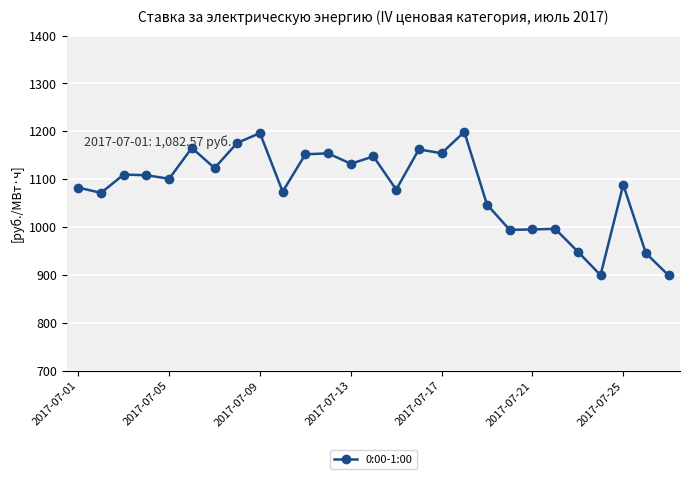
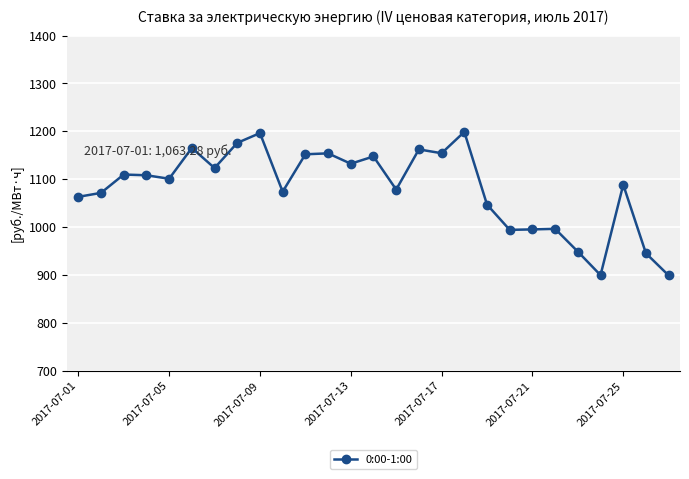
  {
-   "2017-07-01": "1,082.57"
+   "2017-07-01": "1,063.28"
  }
